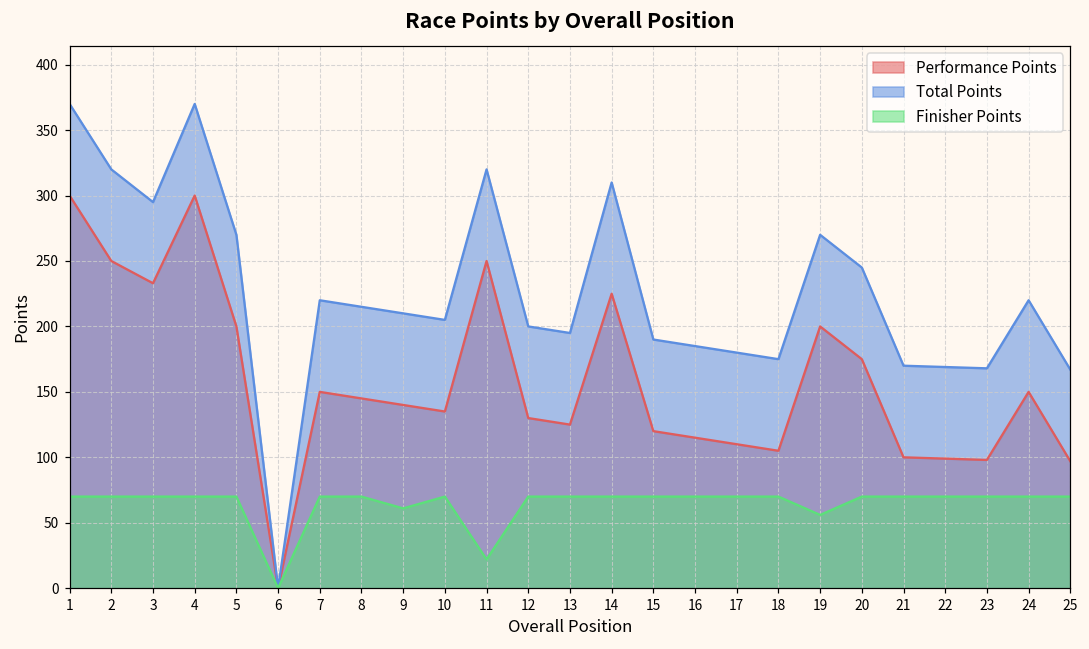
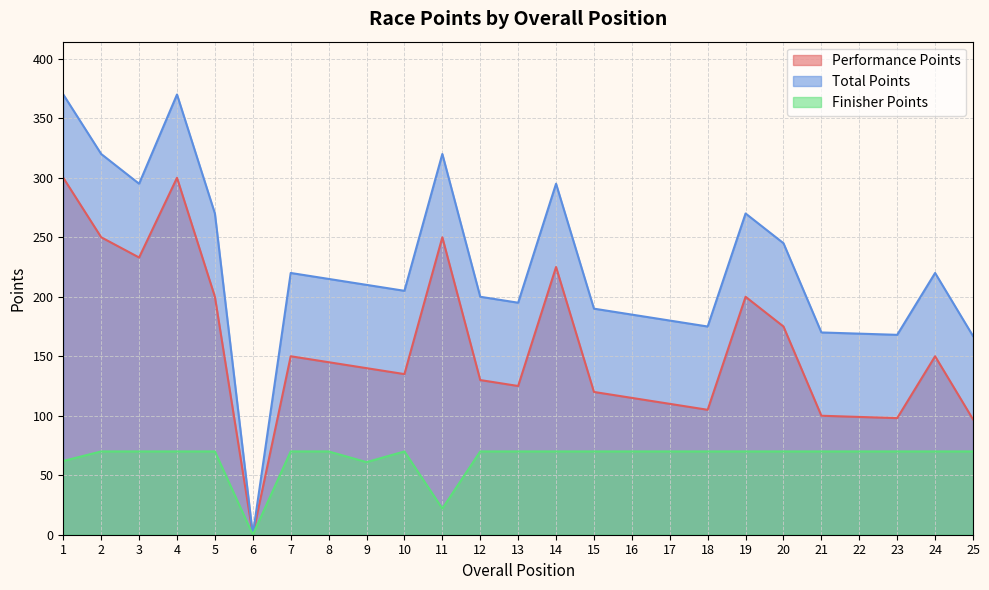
  {
    "Performance Points": {
      "1": 300,
      "2": 250,
      "3": 233,
      "4": 300,
      "5": 200,
      "7": 150,
      "8": 145,
      "9": 140,
      "10": 135,
      "11": 250,
      "12": 130,
      "13": 125,
      "14": 225,
      "15": 120,
      "16": 115,
      "17": 110,
      "18": 105,
      "19": 200,
      "20": 175,
      "21": 100,
      "22": 99,
      "23": 98,
      "24": 150,
      "25": 97
    },
    "Total Points": {
      "1": 370,
      "2": 320,
      "3": 295,
      "4": 370,
      "5": 270,
      "7": 220,
      "8": 215,
      "9": 210,
      "10": 205,
      "11": 320,
      "12": 200,
      "13": 195,
-     "14": 310,
+     "14": 295,
      "15": 190,
      "16": 185,
      "17": 180,
      "18": 175,
      "19": 270,
      "20": 245,
      "21": 170,
      "22": 169,
      "23": 168,
      "24": 220,
      "25": 167
    },
    "Finisher Points": {
-     "1": 70,
+     "1": 62,
      "2": 70,
      "3": 70,
      "4": 70,
      "5": 70,
      "7": 70,
      "8": 70,
      "9": 61,
      "10": 70,
      "11": 22,
      "12": 70,
      "13": 70,
      "14": 70,
      "15": 70,
      "16": 70,
      "17": 70,
      "18": 70,
-     "19": 56,
+     "19": 70,
      "20": 70,
      "21": 70,
      "22": 70,
      "23": 70,
      "24": 70,
      "25": 70
    }
  }
